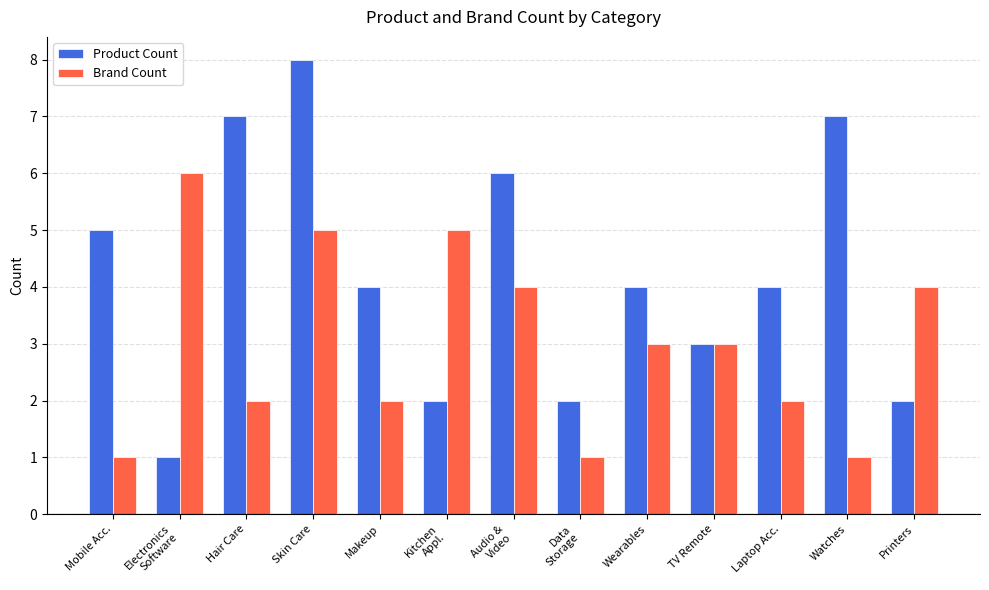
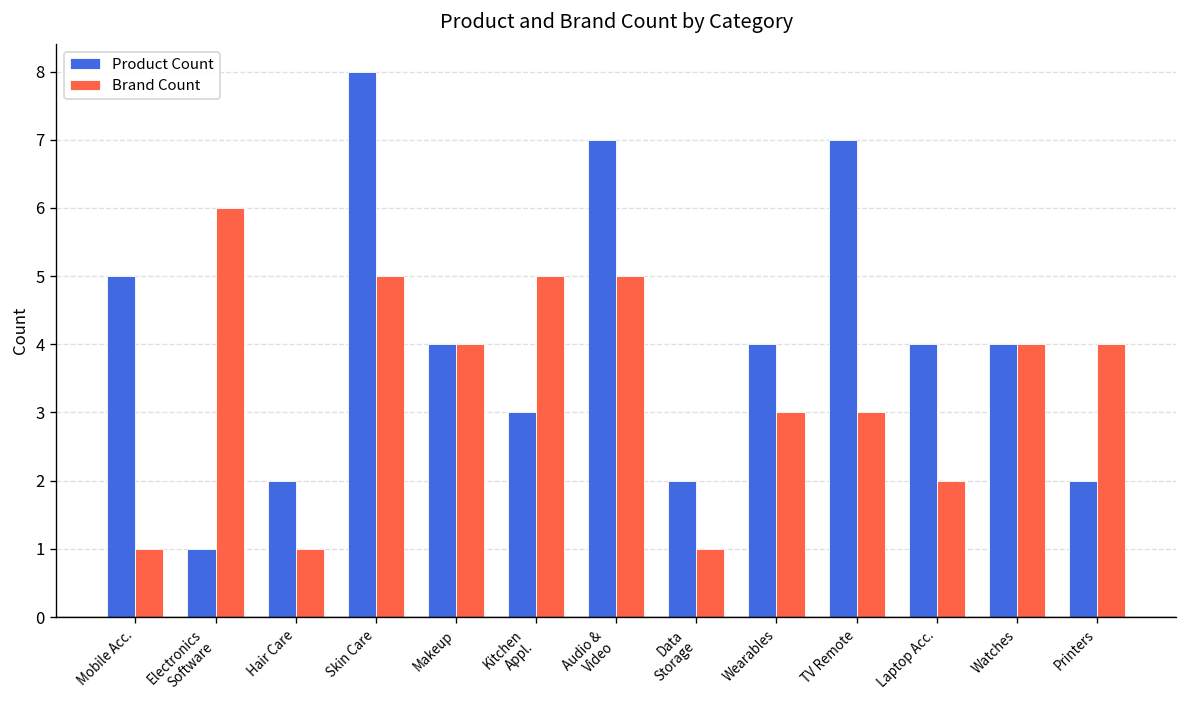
  {
    "Product Count": {
      "Mobile Acc.": 5,
      "Electronics Software": 1,
-     "Hair Care": 7,
+     "Hair Care": 2,
      "Skin Care": 8,
      "Makeup": 4,
-     "Kitchen Appl.": 2,
-     "Audio & Video": 6,
+     "Kitchen Appl.": 3,
+     "Audio & Video": 7,
      "Data Storage": 2,
      "Wearables": 4,
-     "TV Remote": 3,
+     "TV Remote": 7,
      "Laptop Acc.": 4,
-     "Watches": 7,
+     "Watches": 4,
      "Printers": 2
    },
    "Brand Count": {
      "Mobile Acc.": 1,
      "Electronics Software": 6,
-     "Hair Care": 2,
+     "Hair Care": 1,
      "Skin Care": 5,
-     "Makeup": 2,
+     "Makeup": 4,
      "Kitchen Appl.": 5,
-     "Audio & Video": 4,
+     "Audio & Video": 5,
      "Data Storage": 1,
      "Wearables": 3,
      "TV Remote": 3,
      "Laptop Acc.": 2,
-     "Watches": 1,
+     "Watches": 4,
      "Printers": 4
    }
  }
